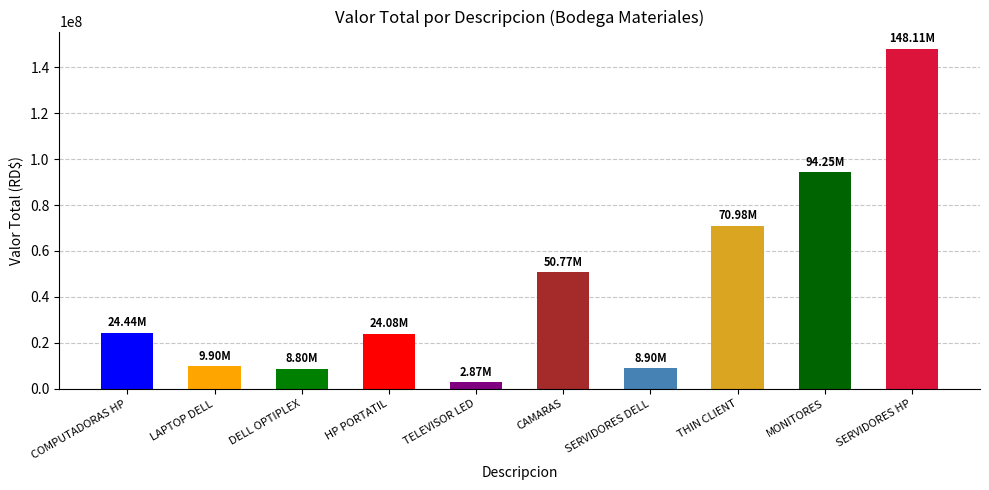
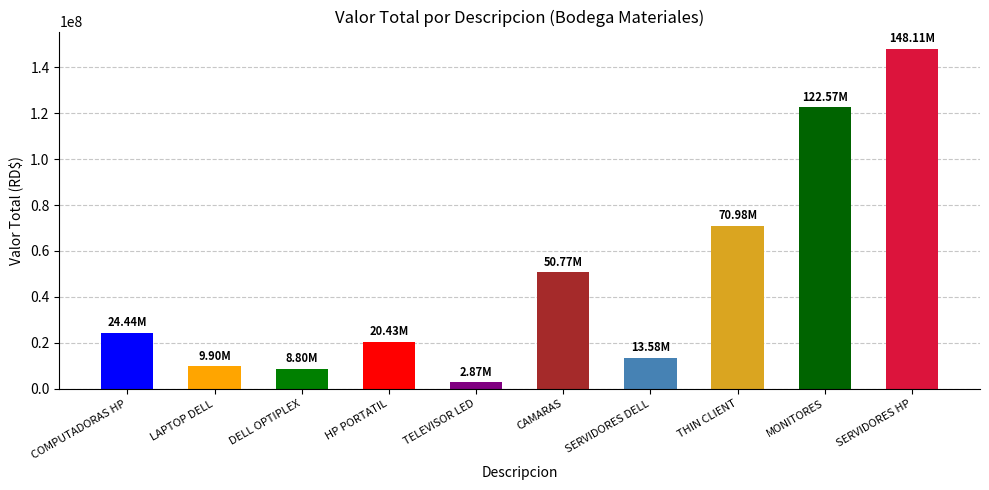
  {
    "COMPUTADORAS HP": "24.44M",
    "LAPTOP DELL": "9.90M",
    "DELL OPTIPLEX": "8.80M",
-   "HP PORTATIL": "24.08M",
+   "HP PORTATIL": "20.43M",
    "TELEVISOR LED": "2.87M",
    "CAMARAS": "50.77M",
-   "SERVIDORES DELL": "8.90M",
+   "SERVIDORES DELL": "13.58M",
    "THIN CLIENT": "70.98M",
-   "MONITORES": "94.25M",
+   "MONITORES": "122.57M",
    "SERVIDORES HP": "148.11M"
  }
